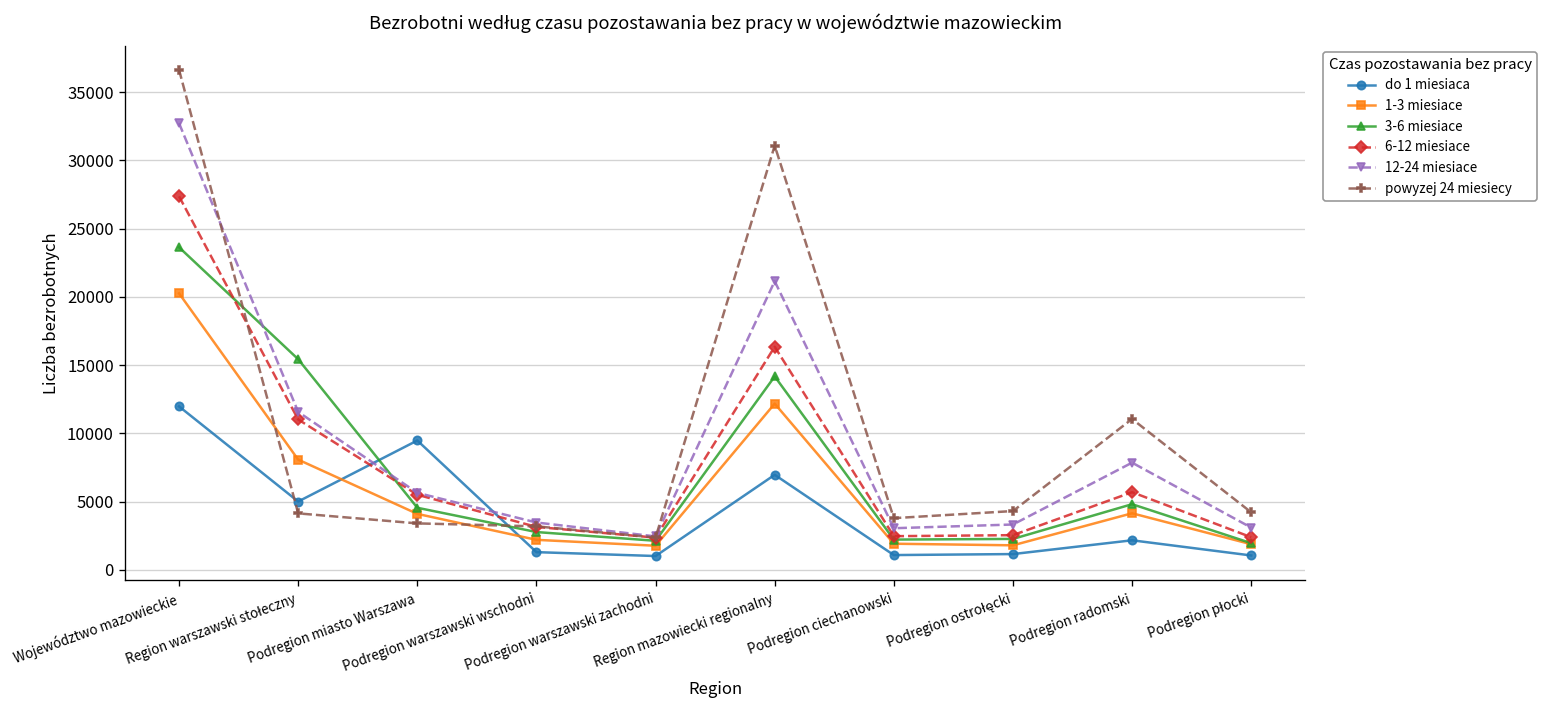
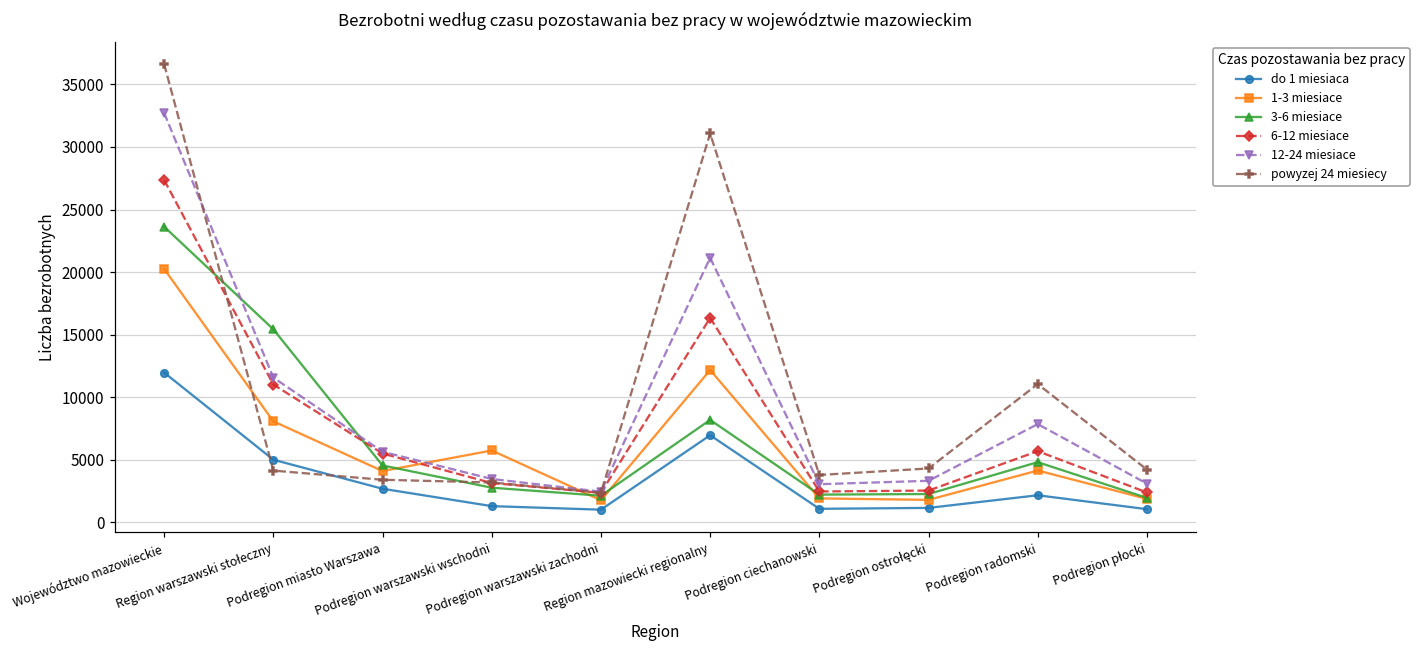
  {
    "do 1 miesiaca": {
      "Województwo mazowieckie": 12000,
      "Region warszawski stołeczny": 5000,
-     "Podregion miasto Warszawa": 9500,
+     "Podregion miasto Warszawa": 2700,
      "Podregion warszawski wschodni": 1300,
      "Podregion warszawski zachodni": 1000,
      "Region mazowiecki regionalny": 7000,
      "Podregion ciechanowski": 1100,
      "Podregion ostrołęcki": 1200,
      "Podregion radomski": 2200,
      "Podregion płocki": 1100
    },
    "1-3 miesiace": {
      "Województwo mazowieckie": 20300,
      "Region warszawski stołeczny": 8100,
      "Podregion miasto Warszawa": 4100,
-     "Podregion warszawski wschodni": 2200,
+     "Podregion warszawski wschodni": 5800,
      "Podregion warszawski zachodni": 1800,
      "Region mazowiecki regionalny": 12200,
      "Podregion ciechanowski": 1900,
      "Podregion ostrołęcki": 1800,
      "Podregion radomski": 4100
    },
    "3-6 miesiace": {
      "Województwo mazowieckie": 23600,
      "Region warszawski stołeczny": 15400,
      "Podregion miasto Warszawa": 4600,
      "Podregion warszawski wschodni": 2800,
      "Podregion warszawski zachodni": 2100,
-     "Region mazowiecki regionalny": 14200,
+     "Region mazowiecki regionalny": 8200,
      "Podregion ciechanowski": 2200,
      "Podregion ostrołęcki": 2300,
      "Podregion radomski": 4800
    },
    "6-12 miesiace": {
      "Województwo mazowieckie": 27400,
      "Region warszawski stołeczny": 11000,
      "Region mazowiecki regionalny": 16300,
      "Podregion ciechanowski": 2500,
      "Podregion ostrołęcki": 2500,
      "Podregion radomski": 5700,
      "Podregion płocki": 2400
    },
    "12-24 miesiace": {
      "Województwo mazowieckie": 32700,
      "Region warszawski stołeczny": 11600,
      "Podregion warszawski wschodni": 3500,
      "Region mazowiecki regionalny": 21100,
      "Podregion ciechanowski": 3100,
      "Podregion ostrołęcki": 3300,
      "Podregion radomski": 7900,
      "Podregion płocki": 3100
    },
    "powyzej 24 miesiecy": {
      "Województwo mazowieckie": 36600,
      "Region warszawski stołeczny": 4100,
      "Podregion miasto Warszawa": 3400,
      "Region mazowiecki regionalny": 31100,
      "Podregion ciechanowski": 3800,
      "Podregion ostrołęcki": 4300,
      "Podregion radomski": 11100,
      "Podregion płocki": 4200
    }
  }
